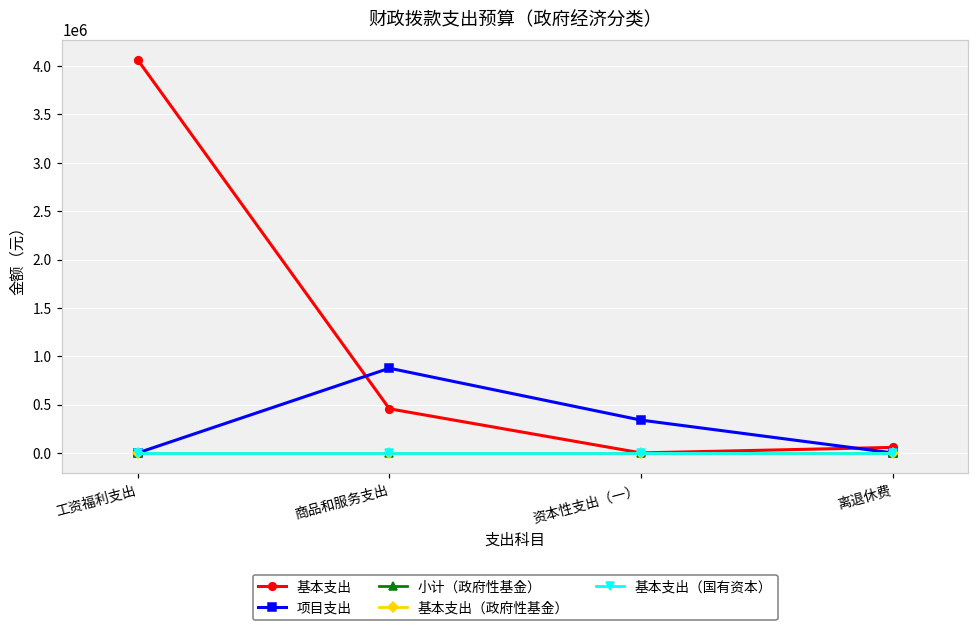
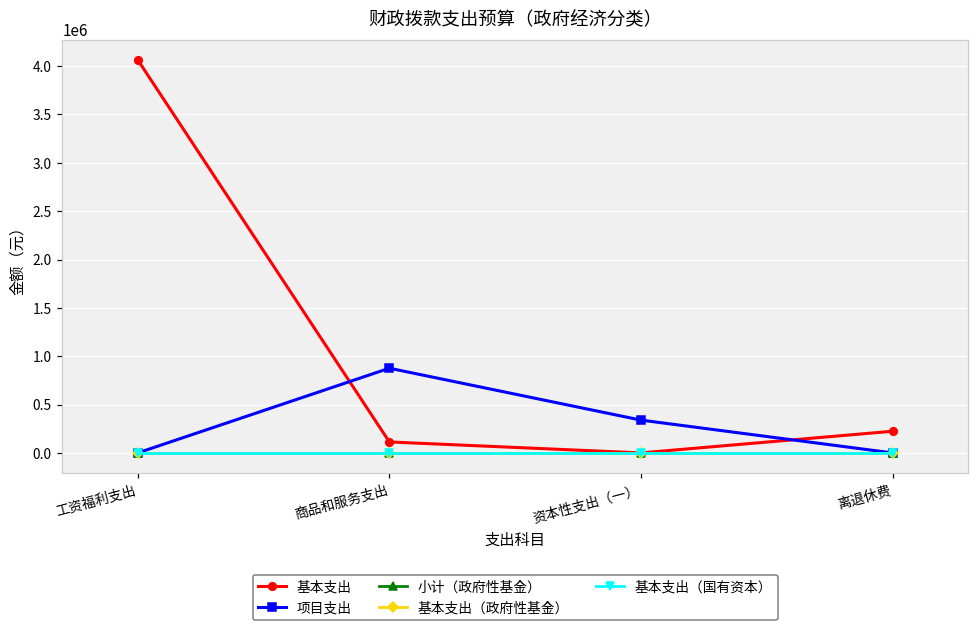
  {
    "基本支出": {
      "工资福利支出": 4100000,
-     "商品和服务支出": 500000,
-     "离退休费": 100000
+     "商品和服务支出": 100000,
+     "离退休费": 200000
    },
    "项目支出": {
      "商品和服务支出": 900000,
      "资本性支出（一）": 300000
    },
    "基本支出（国有资本）": {
      "商品和服务支出": 0
    }
  }
